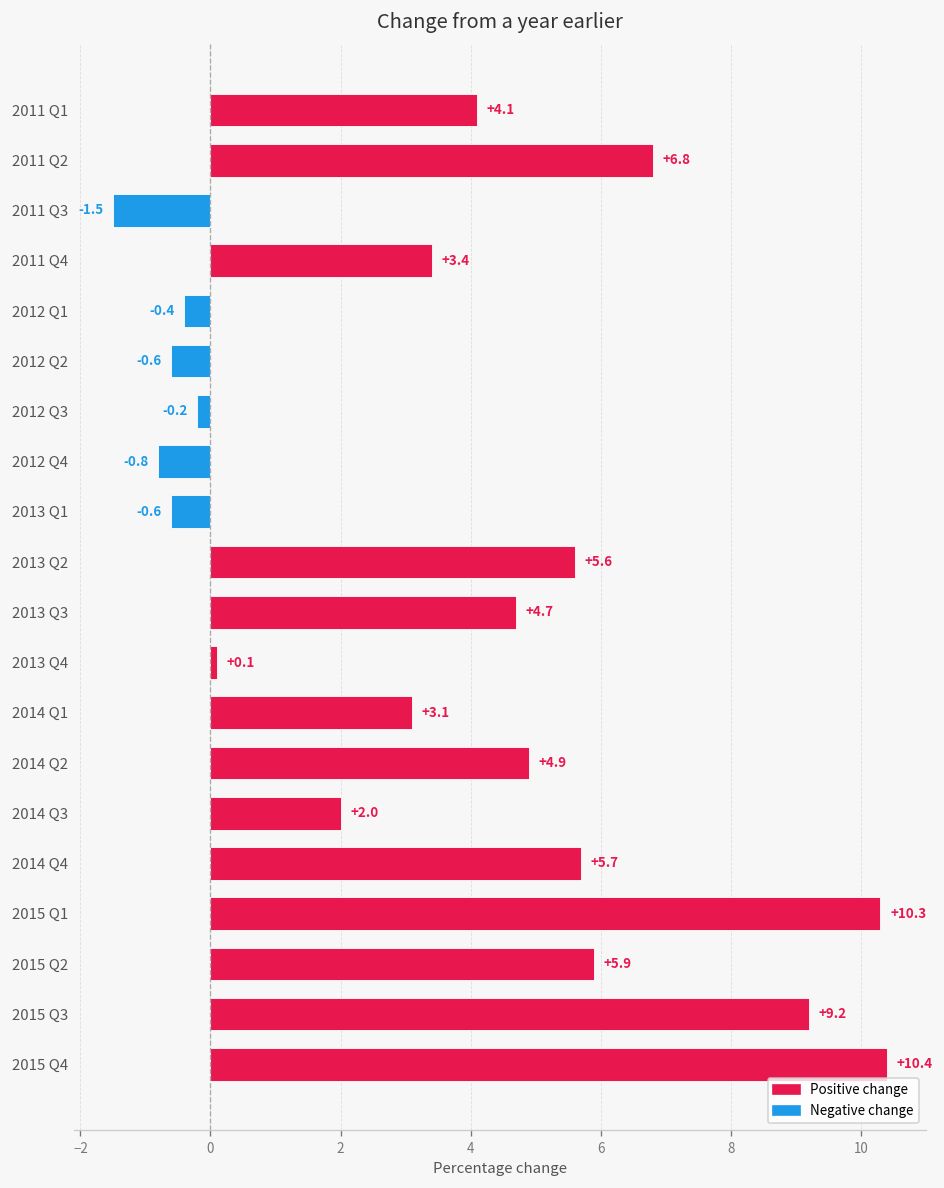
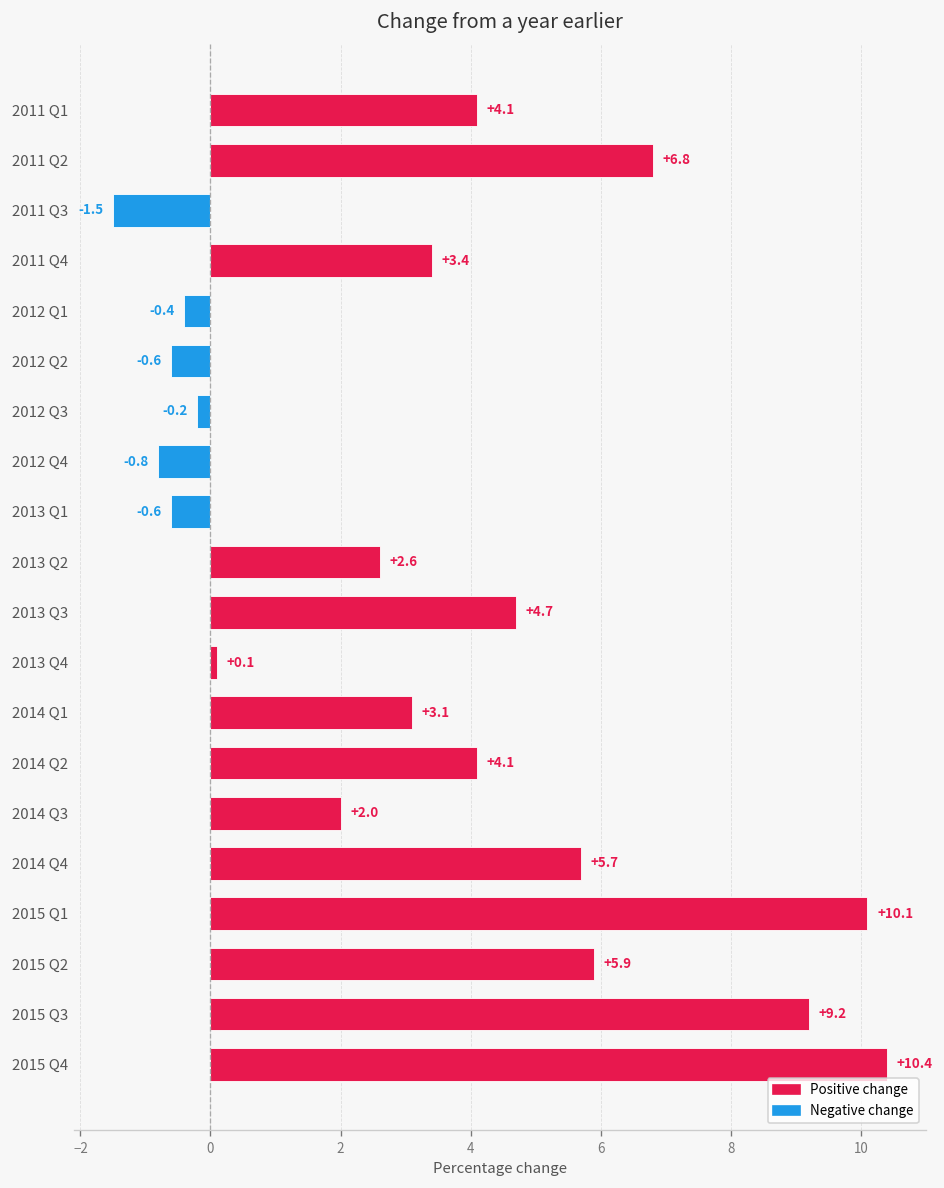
  {
    "2011 Q1": "+4.1",
    "2011 Q2": "+6.8",
    "2011 Q3": "-1.5",
    "2011 Q4": "+3.4",
    "2012 Q1": "-0.4",
    "2012 Q2": "-0.6",
    "2012 Q3": "-0.2",
    "2012 Q4": "-0.8",
    "2013 Q1": "-0.6",
-   "2013 Q2": "+5.6",
+   "2013 Q2": "+2.6",
    "2013 Q3": "+4.7",
    "2013 Q4": "+0.1",
    "2014 Q1": "+3.1",
-   "2014 Q2": "+4.9",
+   "2014 Q2": "+4.1",
    "2014 Q3": "+2.0",
    "2014 Q4": "+5.7",
-   "2015 Q1": "+10.3",
+   "2015 Q1": "+10.1",
    "2015 Q2": "+5.9",
    "2015 Q3": "+9.2",
    "2015 Q4": "+10.4"
  }
